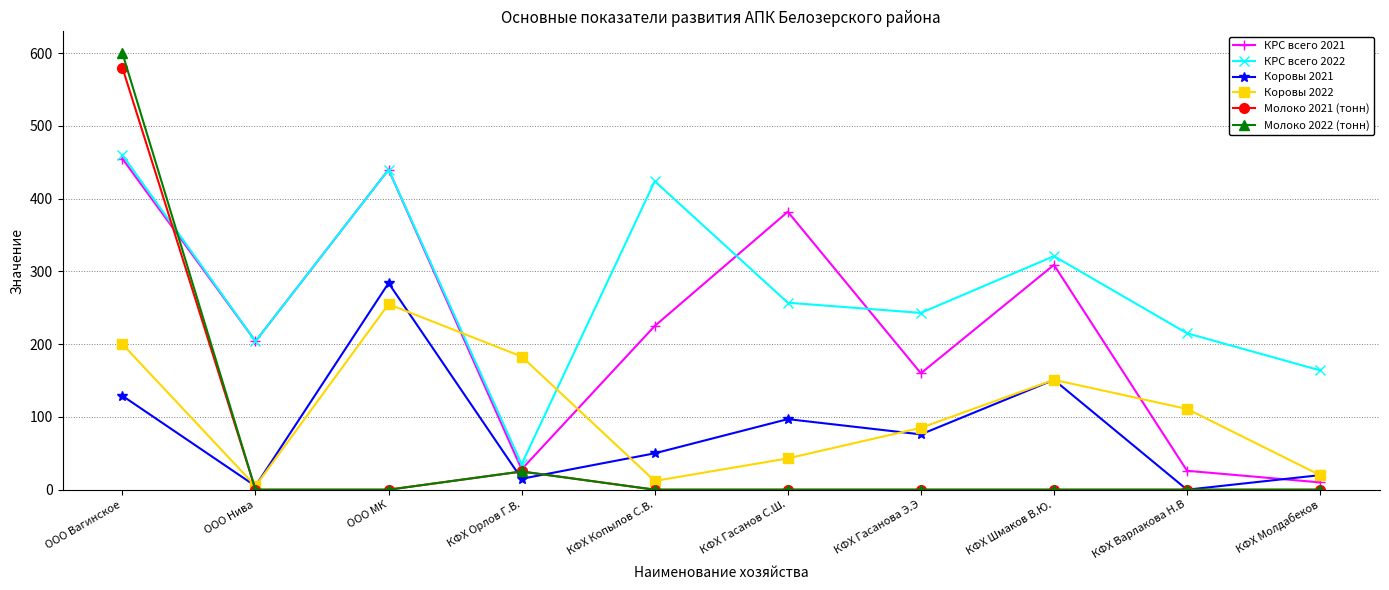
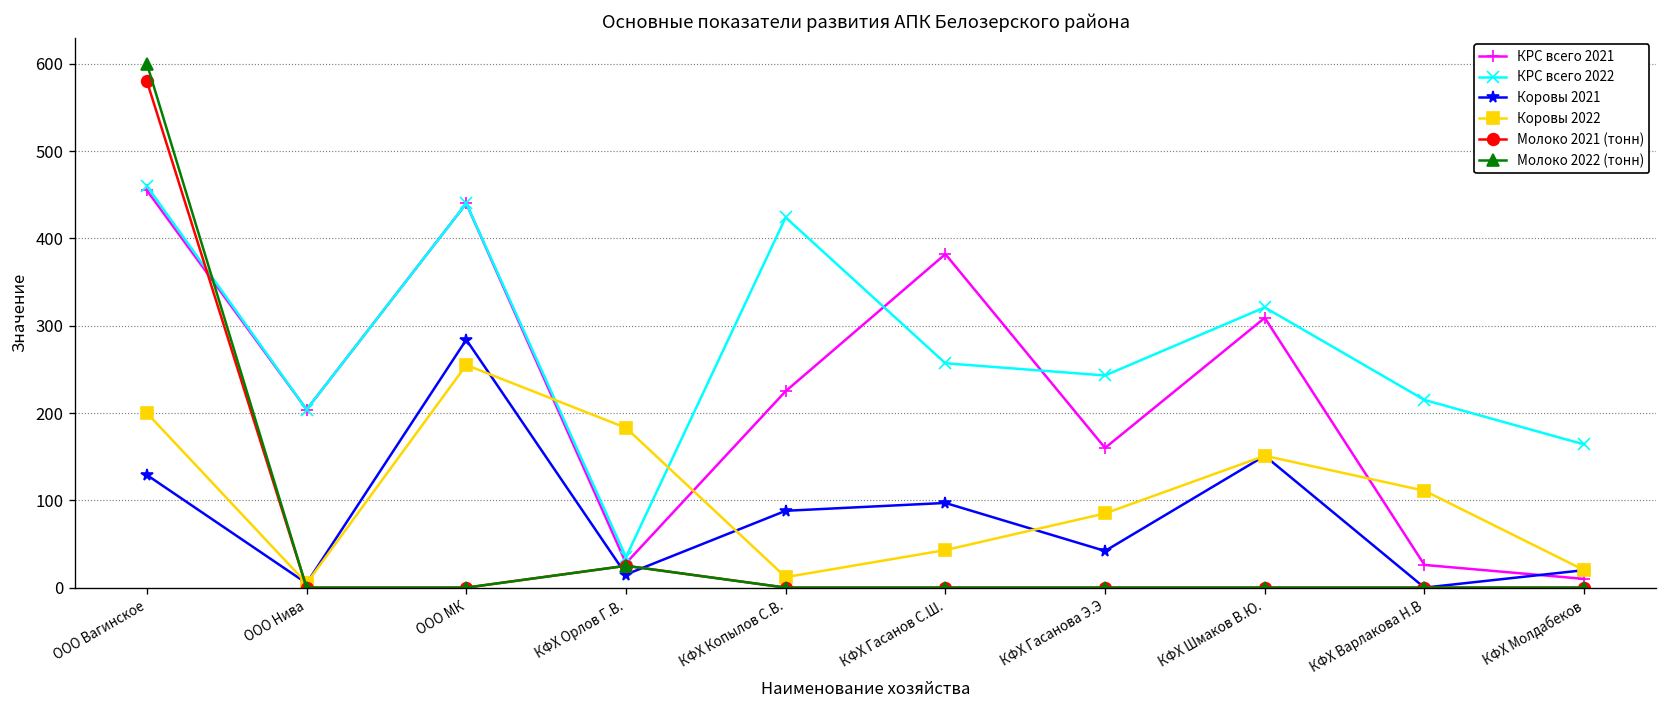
  {
    "КРС всего 2021": {
      "ООО Вагинское": 460,
      "КФХ Копылов С.В.": 230,
      "КФХ Гасанов С.Ш.": 380,
      "КФХ Гасанова Э.Э": 160,
      "КФХ Шмаков В.Ю.": 310,
      "КФХ Варлакова Н.В": 30,
      "КФХ Молдабеков": 10
    },
    "КРС всего 2022": {
      "ООО Вагинское": 460,
      "КФХ Орлов Г.В.": 40,
      "КФХ Копылов С.В.": 420,
      "КФХ Гасанов С.Ш.": 260,
      "КФХ Гасанова Э.Э": 240,
      "КФХ Шмаков В.Ю.": 320,
      "КФХ Варлакова Н.В": 220,
      "КФХ Молдабеков": 160
    },
    "Коровы 2021": {
      "ООО Вагинское": 130,
      "ООО МК": 280,
      "КФХ Орлов Г.В.": 20,
-     "КФХ Копылов С.В.": 50,
+     "КФХ Копылов С.В.": 90,
      "КФХ Гасанов С.Ш.": 100,
-     "КФХ Гасанова Э.Э": 80
+     "КФХ Гасанова Э.Э": 40
    },
    "Коровы 2022": {
      "ООО Вагинское": 200,
      "ООО МК": 260,
      "КФХ Орлов Г.В.": 180,
      "КФХ Копылов С.В.": 10,
      "КФХ Гасанов С.Ш.": 40,
      "КФХ Гасанова Э.Э": 90,
      "КФХ Варлакова Н.В": 110
    },
    "Молоко 2021 (тонн)": {
      "ООО Вагинское": 580
    },
    "Молоко 2022 (тонн)": {
      "ООО Вагинское": 600
    }
  }
